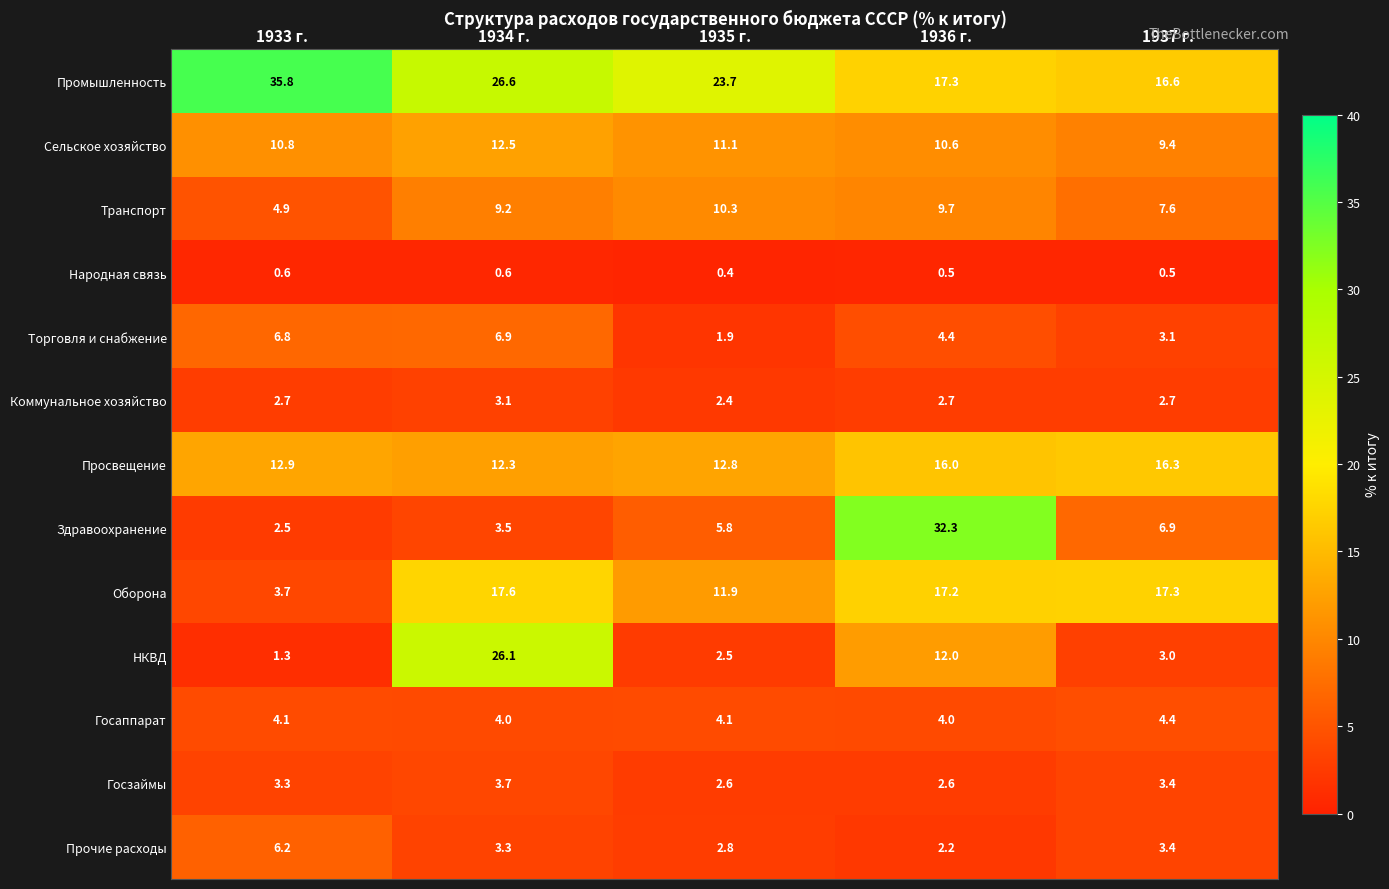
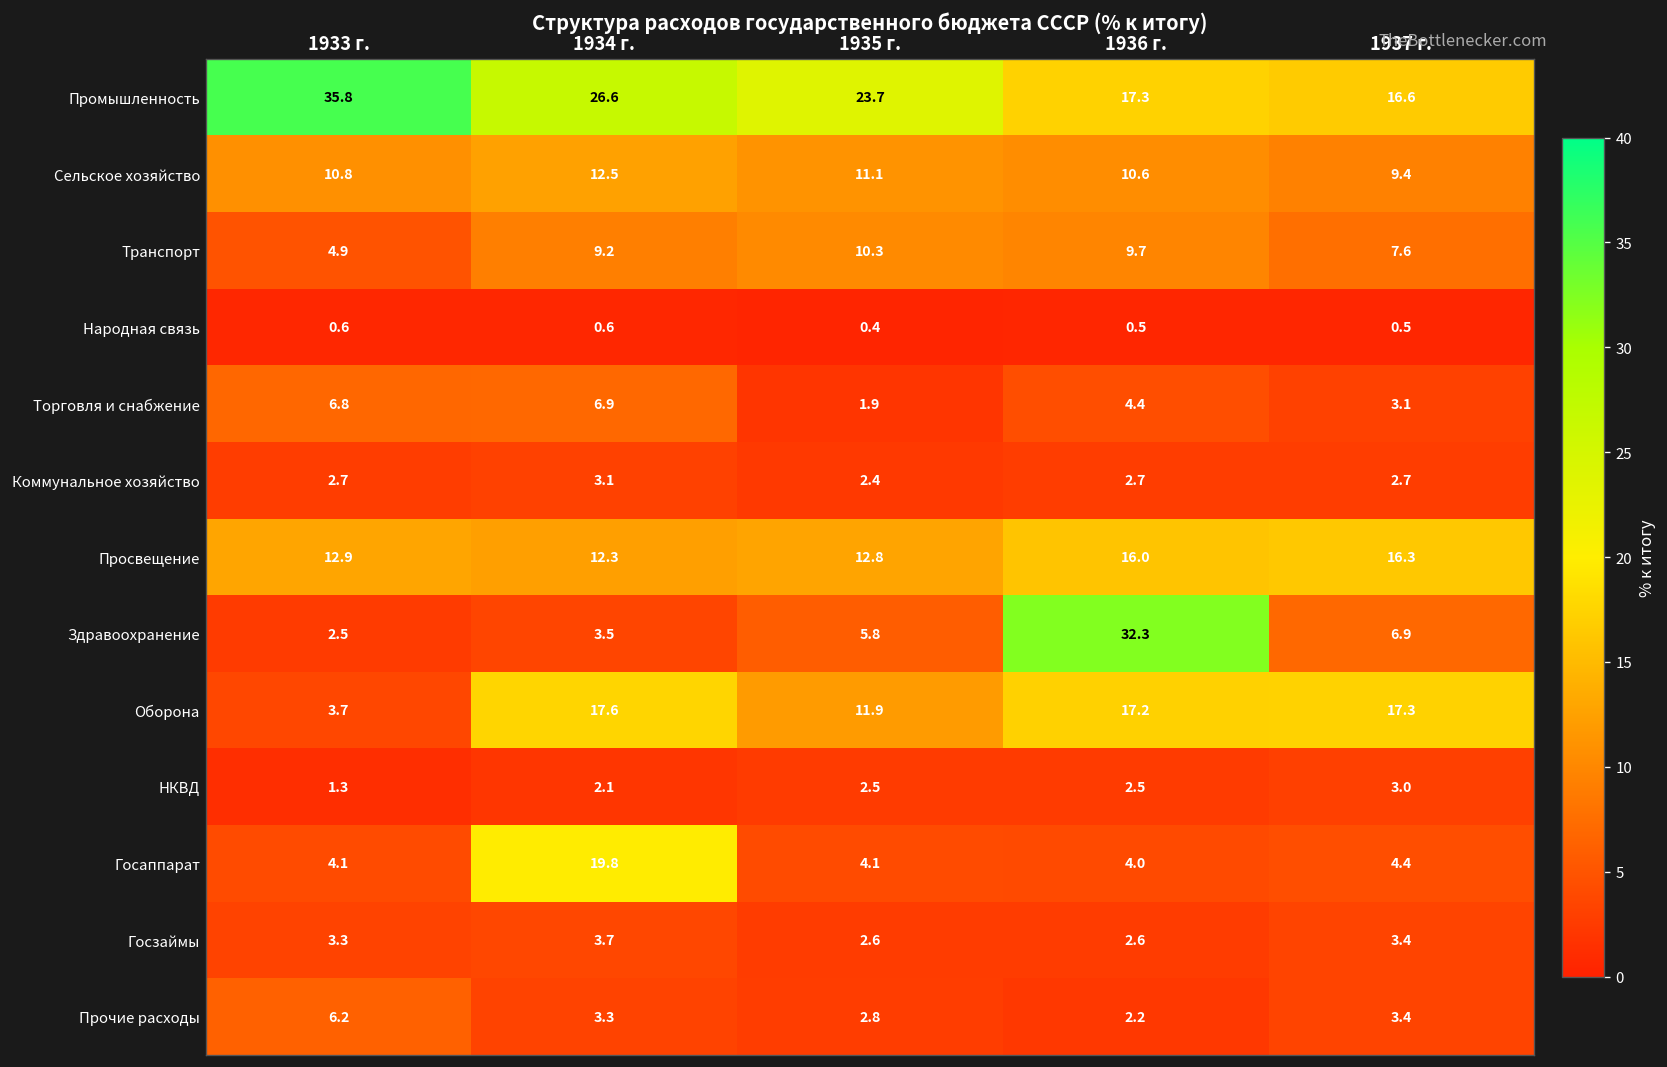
  {
    "Промышленность": {
      "1933 г.": 35.8,
      "1934 г.": 26.6,
      "1935 г.": 23.7,
      "1936 г.": 17.3,
      "1937 г.": 16.6
    },
    "Сельское хозяйство": {
      "1933 г.": 10.8,
      "1934 г.": 12.5,
      "1935 г.": 11.1,
      "1936 г.": 10.6,
      "1937 г.": 9.4
    },
    "Транспорт": {
      "1933 г.": 4.9,
      "1934 г.": 9.2,
      "1935 г.": 10.3,
      "1936 г.": 9.7,
      "1937 г.": 7.6
    },
    "Народная связь": {
      "1933 г.": 0.6,
      "1934 г.": 0.6,
      "1935 г.": 0.4,
      "1936 г.": 0.5,
      "1937 г.": 0.5
    },
    "Торговля и снабжение": {
      "1933 г.": 6.8,
      "1934 г.": 6.9,
      "1935 г.": 1.9,
      "1936 г.": 4.4,
      "1937 г.": 3.1
    },
    "Коммунальное хозяйство": {
      "1933 г.": 2.7,
      "1934 г.": 3.1,
      "1935 г.": 2.4,
      "1936 г.": 2.7,
      "1937 г.": 2.7
    },
    "Просвещение": {
      "1933 г.": 12.9,
      "1934 г.": 12.3,
      "1935 г.": 12.8,
      "1936 г.": 16.0,
      "1937 г.": 16.3
    },
    "Здравоохранение": {
      "1933 г.": 2.5,
      "1934 г.": 3.5,
      "1935 г.": 5.8,
      "1936 г.": 32.3,
      "1937 г.": 6.9
    },
    "Оборона": {
      "1933 г.": 3.7,
      "1934 г.": 17.6,
      "1935 г.": 11.9,
      "1936 г.": 17.2,
      "1937 г.": 17.3
    },
    "НКВД": {
      "1933 г.": 1.3,
-     "1934 г.": 26.1,
+     "1934 г.": 2.1,
      "1935 г.": 2.5,
-     "1936 г.": 12.0,
+     "1936 г.": 2.5,
      "1937 г.": 3.0
    },
    "Госаппарат": {
      "1933 г.": 4.1,
-     "1934 г.": 4.0,
+     "1934 г.": 19.8,
      "1935 г.": 4.1,
      "1936 г.": 4.0,
      "1937 г.": 4.4
    },
    "Госзаймы": {
      "1933 г.": 3.3,
      "1934 г.": 3.7,
      "1935 г.": 2.6,
      "1936 г.": 2.6,
      "1937 г.": 3.4
    },
    "Прочие расходы": {
      "1933 г.": 6.2,
      "1934 г.": 3.3,
      "1935 г.": 2.8,
      "1936 г.": 2.2,
      "1937 г.": 3.4
    }
  }
